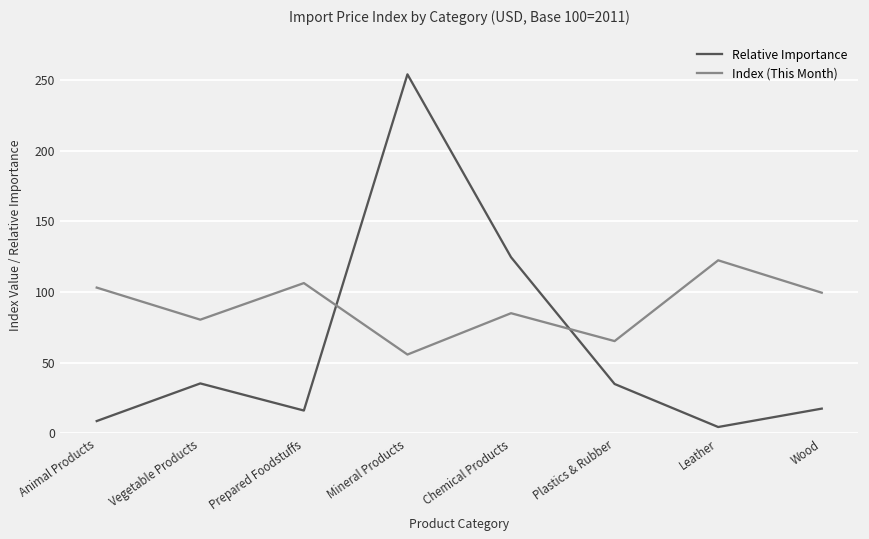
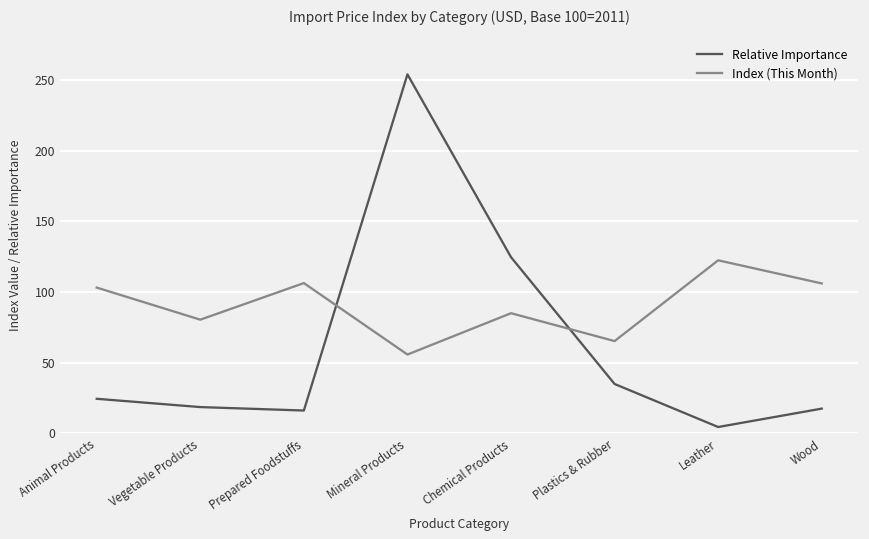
  {
    "Relative Importance": {
-     "Animal Products": 9,
-     "Vegetable Products": 35,
+     "Animal Products": 24,
+     "Vegetable Products": 19,
      "Prepared Foodstuffs": 16,
      "Mineral Products": 254,
      "Chemical Products": 125,
      "Plastics & Rubber": 35,
      "Leather": 4,
      "Wood": 17
    },
    "Index (This Month)": {
      "Animal Products": 103,
      "Vegetable Products": 80,
      "Prepared Foodstuffs": 106,
      "Mineral Products": 56,
      "Chemical Products": 85,
      "Plastics & Rubber": 65,
      "Leather": 122,
-     "Wood": 99
+     "Wood": 106
    }
  }
